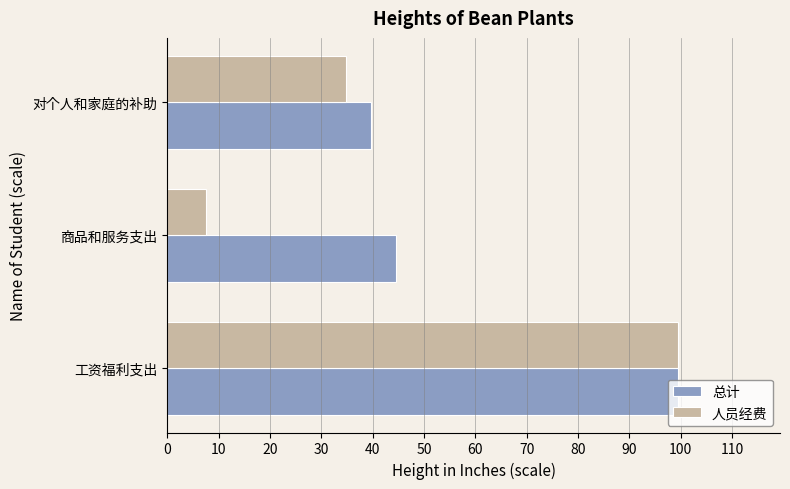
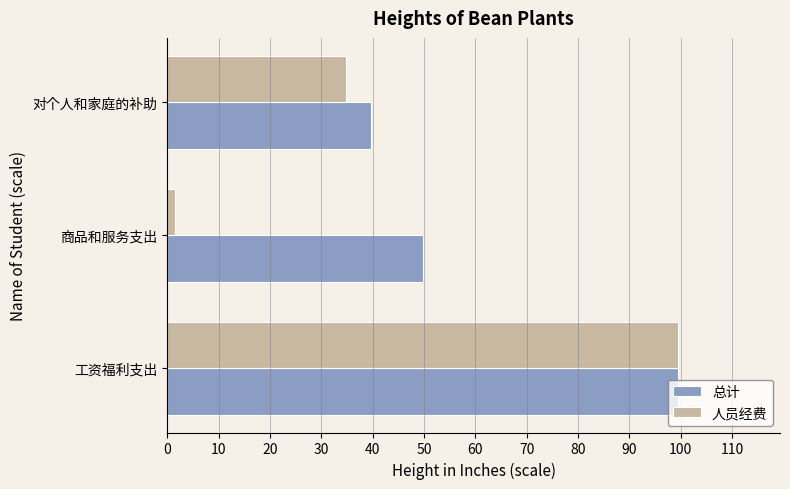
  {
    "总计": {
      "对个人和家庭的补助": 40,
-     "商品和服务支出": 45
+     "商品和服务支出": 50
    },
    "人员经费": {
      "对个人和家庭的补助": 35,
-     "商品和服务支出": 8,
+     "商品和服务支出": 1,
      "工资福利支出": 99
    }
  }
